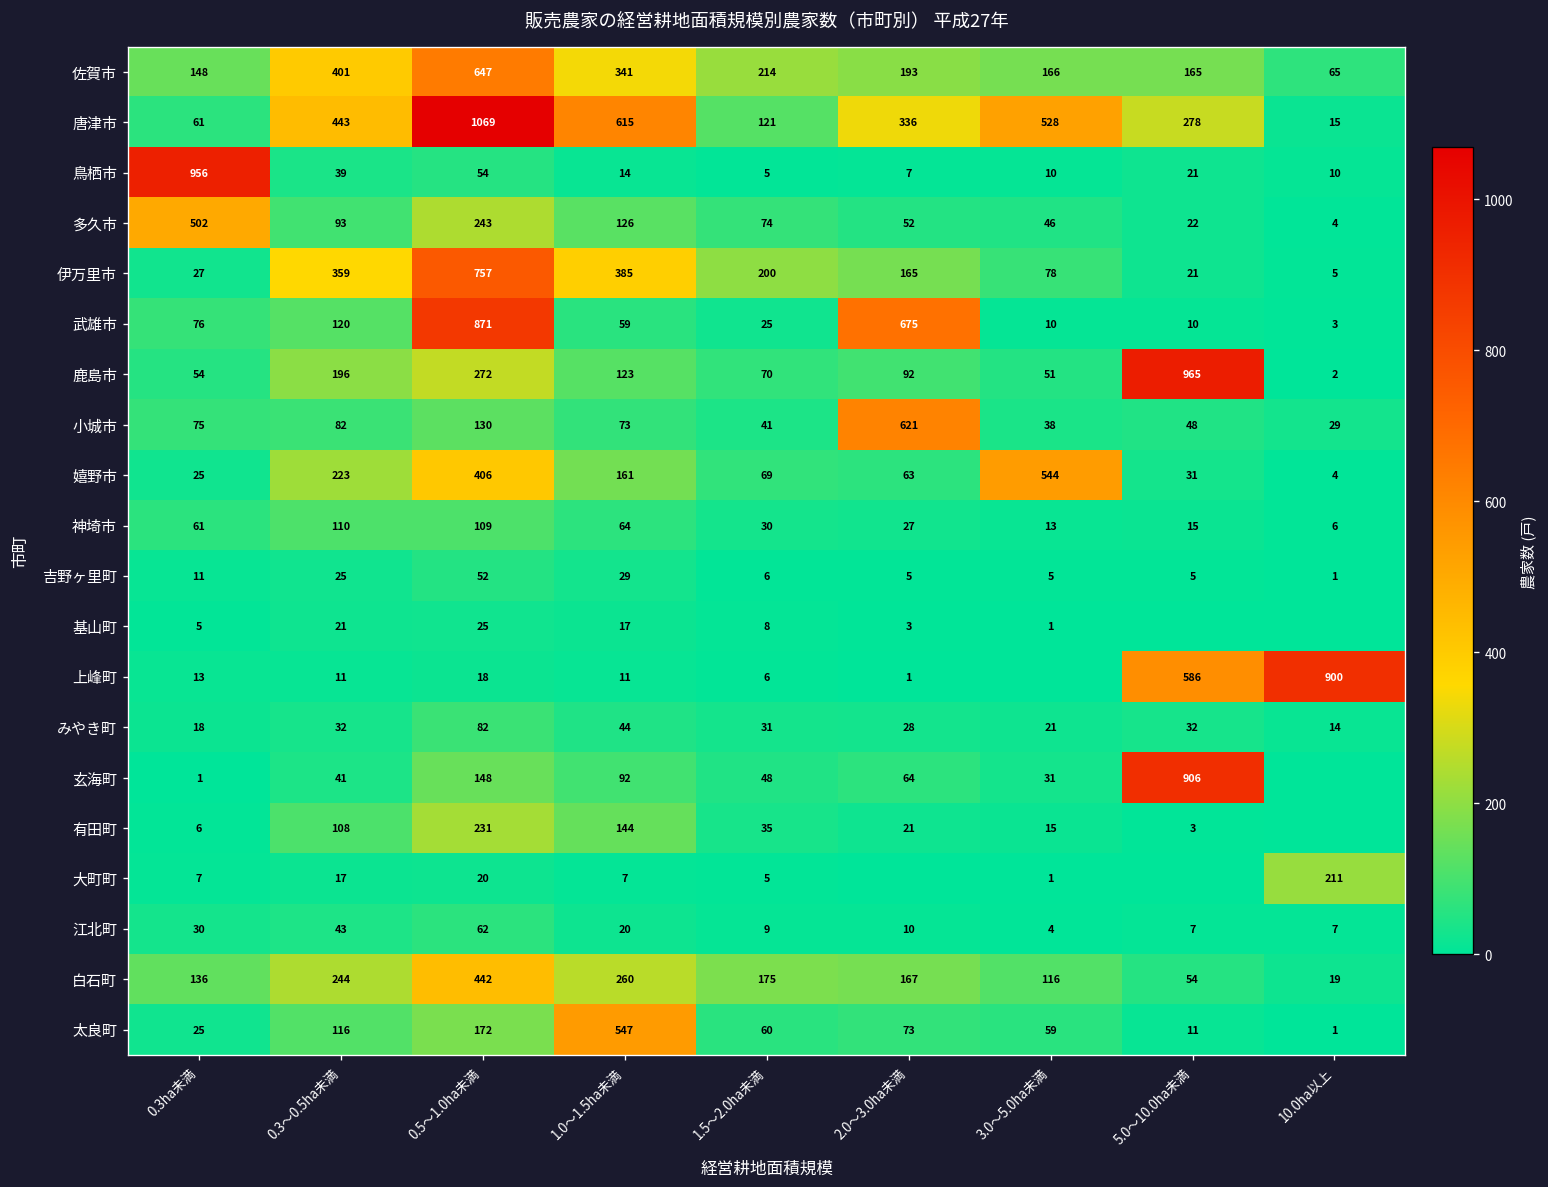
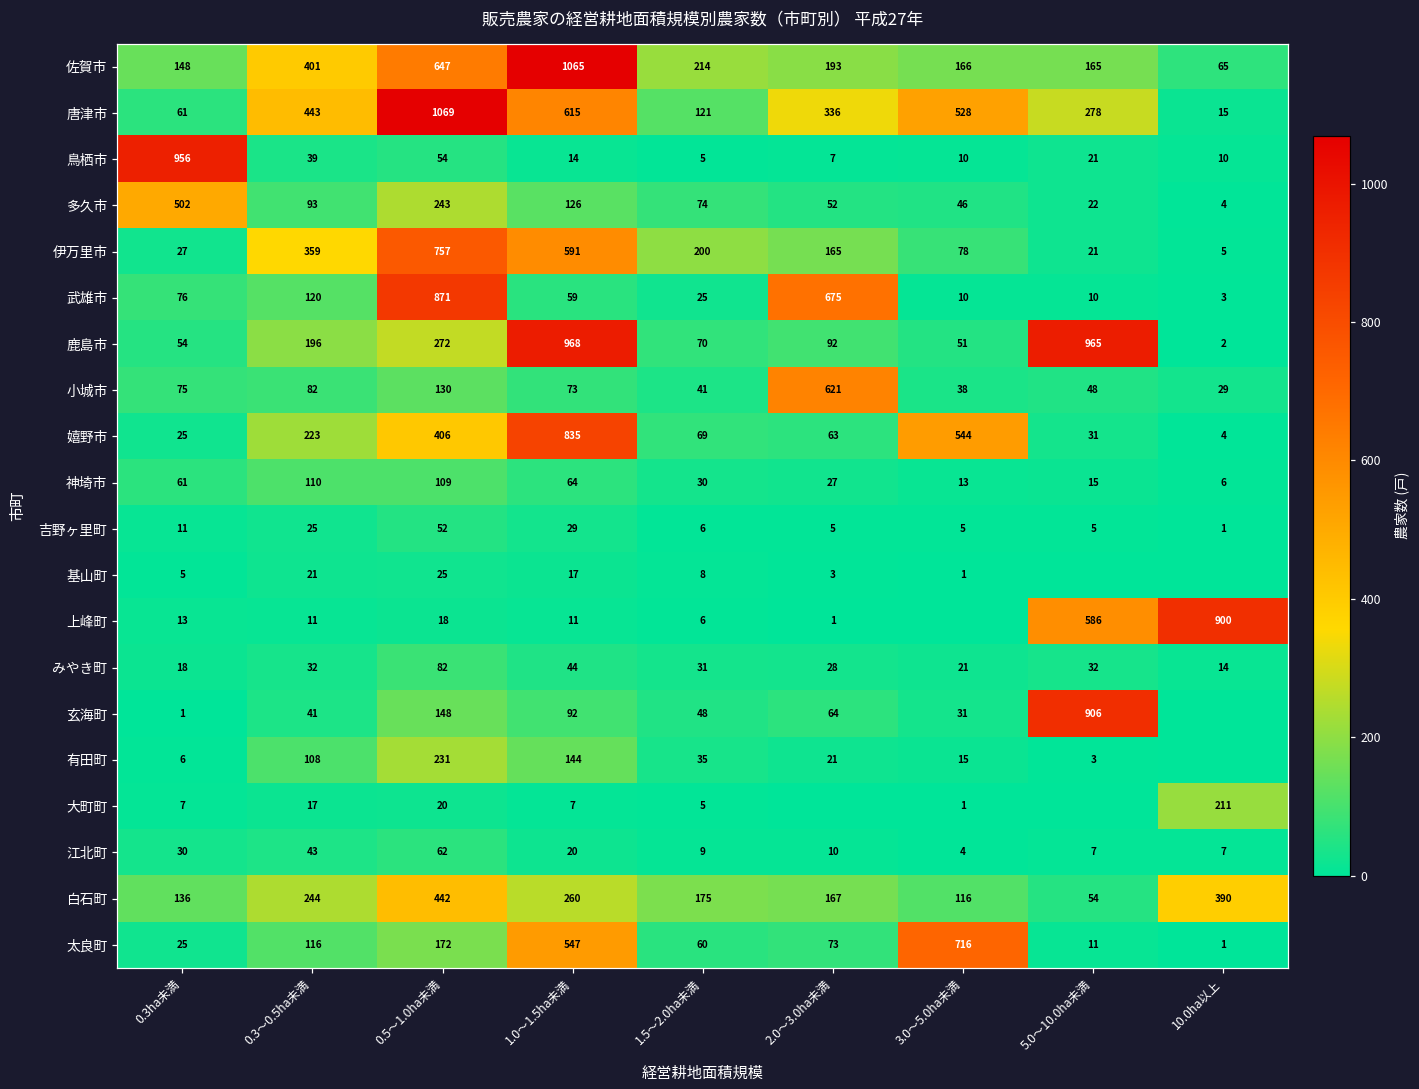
  {
    "佐賀市": {
      "0.3ha未満": 148,
      "0.3～0.5ha未満": 401,
      "0.5～1.0ha未満": 647,
-     "1.0～1.5ha未満": 341,
+     "1.0～1.5ha未満": 1065,
      "1.5～2.0ha未満": 214,
      "2.0～3.0ha未満": 193,
      "3.0～5.0ha未満": 166,
      "5.0～10.0ha未満": 165,
      "10.0ha以上": 65
    },
    "唐津市": {
      "0.3ha未満": 61,
      "0.3～0.5ha未満": 443,
      "0.5～1.0ha未満": 1069,
      "1.0～1.5ha未満": 615,
      "1.5～2.0ha未満": 121,
      "2.0～3.0ha未満": 336,
      "3.0～5.0ha未満": 528,
      "5.0～10.0ha未満": 278,
      "10.0ha以上": 15
    },
    "鳥栖市": {
      "0.3ha未満": 956,
      "0.3～0.5ha未満": 39,
      "0.5～1.0ha未満": 54,
      "1.0～1.5ha未満": 14,
      "1.5～2.0ha未満": 5,
      "2.0～3.0ha未満": 7,
      "3.0～5.0ha未満": 10,
      "5.0～10.0ha未満": 21,
      "10.0ha以上": 10
    },
    "多久市": {
      "0.3ha未満": 502,
      "0.3～0.5ha未満": 93,
      "0.5～1.0ha未満": 243,
      "1.0～1.5ha未満": 126,
      "1.5～2.0ha未満": 74,
      "2.0～3.0ha未満": 52,
      "3.0～5.0ha未満": 46,
      "5.0～10.0ha未満": 22,
      "10.0ha以上": 4
    },
    "伊万里市": {
      "0.3ha未満": 27,
      "0.3～0.5ha未満": 359,
      "0.5～1.0ha未満": 757,
-     "1.0～1.5ha未満": 385,
+     "1.0～1.5ha未満": 591,
      "1.5～2.0ha未満": 200,
      "2.0～3.0ha未満": 165,
      "3.0～5.0ha未満": 78,
      "5.0～10.0ha未満": 21,
      "10.0ha以上": 5
    },
    "武雄市": {
      "0.3ha未満": 76,
      "0.3～0.5ha未満": 120,
      "0.5～1.0ha未満": 871,
      "1.0～1.5ha未満": 59,
      "1.5～2.0ha未満": 25,
      "2.0～3.0ha未満": 675,
      "3.0～5.0ha未満": 10,
      "5.0～10.0ha未満": 10,
      "10.0ha以上": 3
    },
    "鹿島市": {
      "0.3ha未満": 54,
      "0.3～0.5ha未満": 196,
      "0.5～1.0ha未満": 272,
-     "1.0～1.5ha未満": 123,
+     "1.0～1.5ha未満": 968,
      "1.5～2.0ha未満": 70,
      "2.0～3.0ha未満": 92,
      "3.0～5.0ha未満": 51,
      "5.0～10.0ha未満": 965,
      "10.0ha以上": 2
    },
    "小城市": {
      "0.3ha未満": 75,
      "0.3～0.5ha未満": 82,
      "0.5～1.0ha未満": 130,
      "1.0～1.5ha未満": 73,
      "1.5～2.0ha未満": 41,
      "2.0～3.0ha未満": 621,
      "3.0～5.0ha未満": 38,
      "5.0～10.0ha未満": 48,
      "10.0ha以上": 29
    },
    "嬉野市": {
      "0.3ha未満": 25,
      "0.3～0.5ha未満": 223,
      "0.5～1.0ha未満": 406,
-     "1.0～1.5ha未満": 161,
+     "1.0～1.5ha未満": 835,
      "1.5～2.0ha未満": 69,
      "2.0～3.0ha未満": 63,
      "3.0～5.0ha未満": 544,
      "5.0～10.0ha未満": 31,
      "10.0ha以上": 4
    },
    "神埼市": {
      "0.3ha未満": 61,
      "0.3～0.5ha未満": 110,
      "0.5～1.0ha未満": 109,
      "1.0～1.5ha未満": 64,
      "1.5～2.0ha未満": 30,
      "2.0～3.0ha未満": 27,
      "3.0～5.0ha未満": 13,
      "5.0～10.0ha未満": 15,
      "10.0ha以上": 6
    },
    "吉野ヶ里町": {
      "0.3ha未満": 11,
      "0.3～0.5ha未満": 25,
      "0.5～1.0ha未満": 52,
      "1.0～1.5ha未満": 29,
      "1.5～2.0ha未満": 6,
      "2.0～3.0ha未満": 5,
      "3.0～5.0ha未満": 5,
      "5.0～10.0ha未満": 5,
      "10.0ha以上": 1
    },
    "基山町": {
      "0.3ha未満": 5,
      "0.3～0.5ha未満": 21,
      "0.5～1.0ha未満": 25,
      "1.0～1.5ha未満": 17,
      "1.5～2.0ha未満": 8,
      "2.0～3.0ha未満": 3,
      "3.0～5.0ha未満": 1
    },
    "上峰町": {
      "0.3ha未満": 13,
      "0.3～0.5ha未満": 11,
      "0.5～1.0ha未満": 18,
      "1.0～1.5ha未満": 11,
      "1.5～2.0ha未満": 6,
      "2.0～3.0ha未満": 1,
      "5.0～10.0ha未満": 586,
      "10.0ha以上": 900
    },
    "みやき町": {
      "0.3ha未満": 18,
      "0.3～0.5ha未満": 32,
      "0.5～1.0ha未満": 82,
      "1.0～1.5ha未満": 44,
      "1.5～2.0ha未満": 31,
      "2.0～3.0ha未満": 28,
      "3.0～5.0ha未満": 21,
      "5.0～10.0ha未満": 32,
      "10.0ha以上": 14
    },
    "玄海町": {
      "0.3ha未満": 1,
      "0.3～0.5ha未満": 41,
      "0.5～1.0ha未満": 148,
      "1.0～1.5ha未満": 92,
      "1.5～2.0ha未満": 48,
      "2.0～3.0ha未満": 64,
      "3.0～5.0ha未満": 31,
      "5.0～10.0ha未満": 906
    },
    "有田町": {
      "0.3ha未満": 6,
      "0.3～0.5ha未満": 108,
      "0.5～1.0ha未満": 231,
      "1.0～1.5ha未満": 144,
      "1.5～2.0ha未満": 35,
      "2.0～3.0ha未満": 21,
      "3.0～5.0ha未満": 15,
      "5.0～10.0ha未満": 3
    },
    "大町町": {
      "0.3ha未満": 7,
      "0.3～0.5ha未満": 17,
      "0.5～1.0ha未満": 20,
      "1.0～1.5ha未満": 7,
      "1.5～2.0ha未満": 5,
      "3.0～5.0ha未満": 1,
      "10.0ha以上": 211
    },
    "江北町": {
      "0.3ha未満": 30,
      "0.3～0.5ha未満": 43,
      "0.5～1.0ha未満": 62,
      "1.0～1.5ha未満": 20,
      "1.5～2.0ha未満": 9,
      "2.0～3.0ha未満": 10,
      "3.0～5.0ha未満": 4,
      "5.0～10.0ha未満": 7,
      "10.0ha以上": 7
    },
    "白石町": {
      "0.3ha未満": 136,
      "0.3～0.5ha未満": 244,
      "0.5～1.0ha未満": 442,
      "1.0～1.5ha未満": 260,
      "1.5～2.0ha未満": 175,
      "2.0～3.0ha未満": 167,
      "3.0～5.0ha未満": 116,
      "5.0～10.0ha未満": 54,
-     "10.0ha以上": 19
+     "10.0ha以上": 390
    },
    "太良町": {
      "0.3ha未満": 25,
      "0.3～0.5ha未満": 116,
      "0.5～1.0ha未満": 172,
      "1.0～1.5ha未満": 547,
      "1.5～2.0ha未満": 60,
      "2.0～3.0ha未満": 73,
-     "3.0～5.0ha未満": 59,
+     "3.0～5.0ha未満": 716,
      "5.0～10.0ha未満": 11,
      "10.0ha以上": 1
    }
  }
